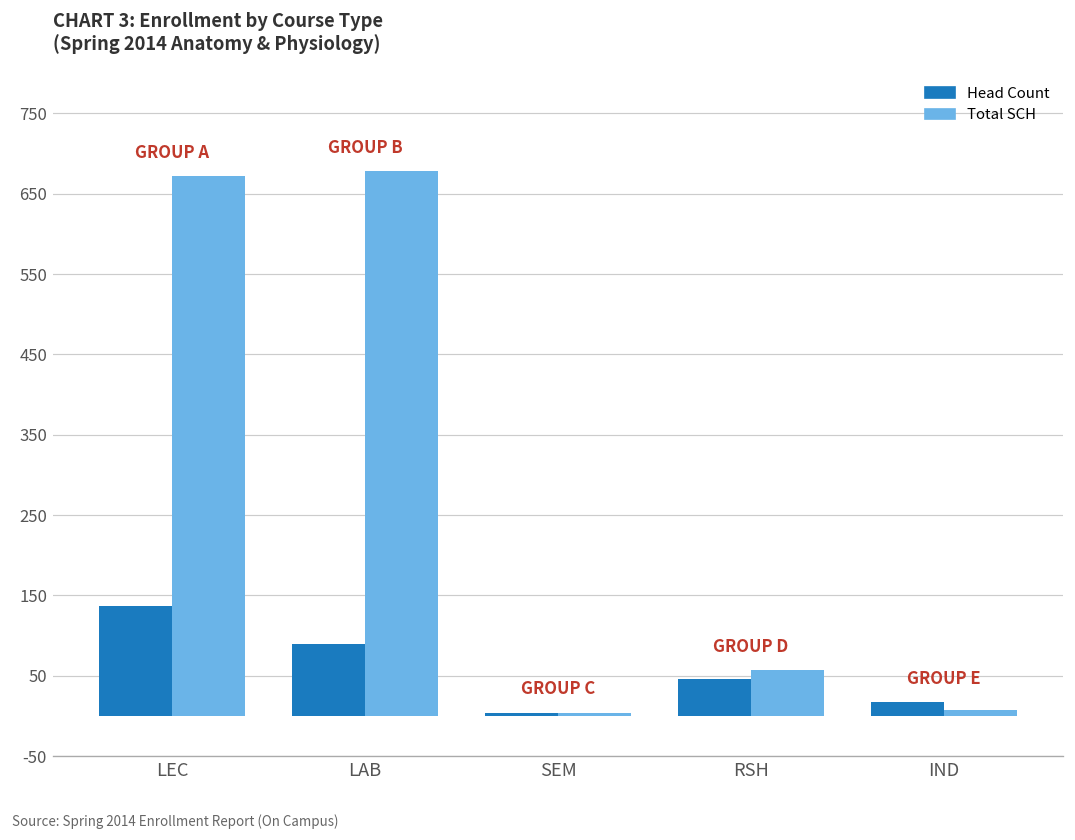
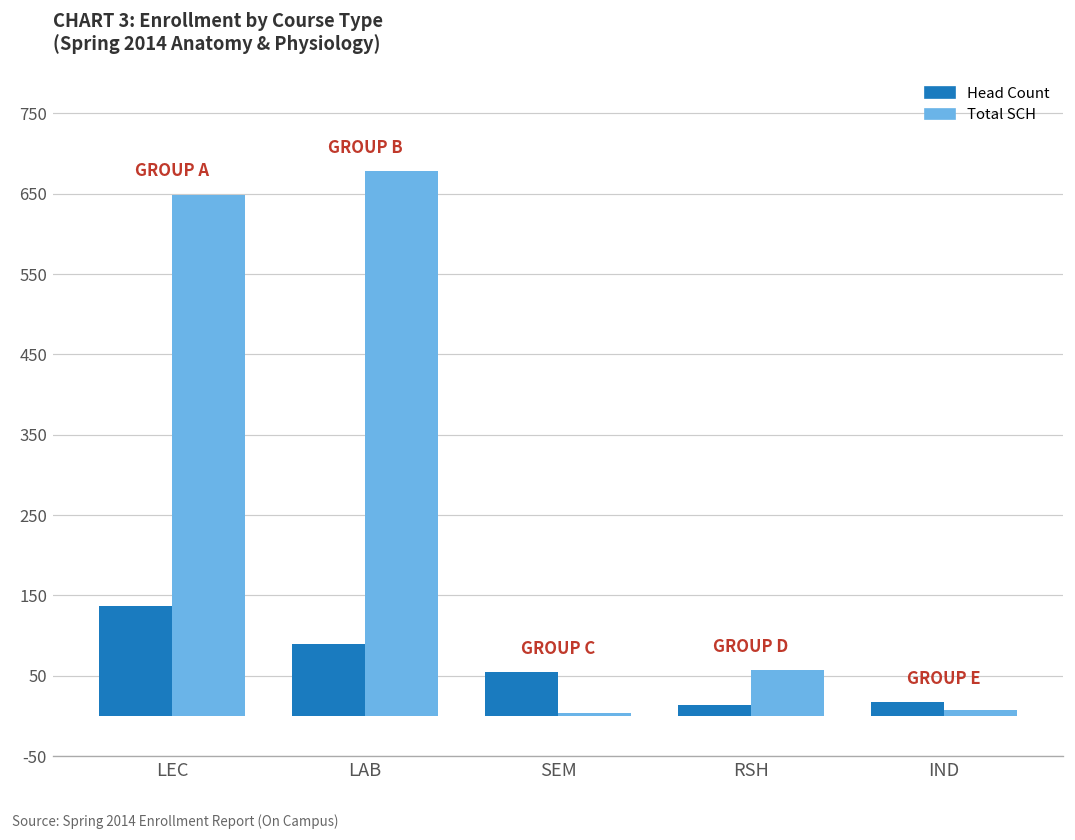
  {
    "Head Count": {
      "LEC": 140,
      "LAB": 90,
-     "SEM": 0,
-     "RSH": 50,
+     "SEM": 50,
+     "RSH": 10,
      "IND": 20
    },
    "Total SCH": {
-     "LEC": 670,
+     "LEC": 650,
      "LAB": 680,
      "SEM": 0,
      "RSH": 60,
      "IND": 10
    }
  }
